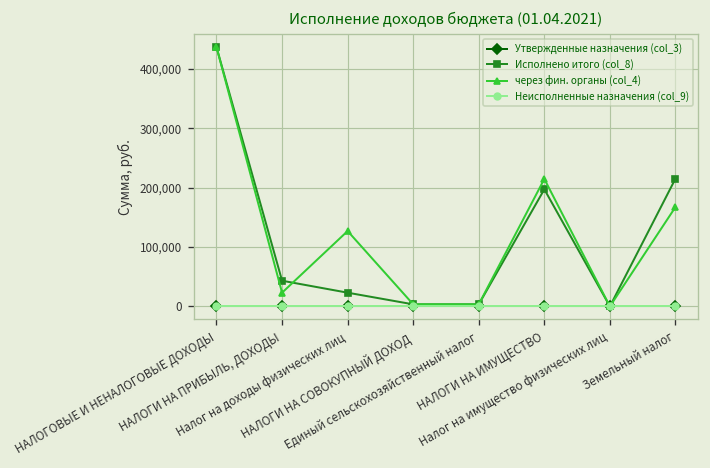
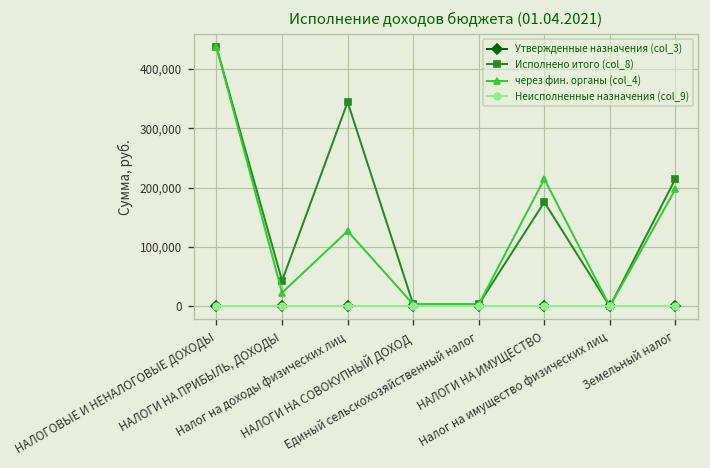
  {
    "Неисполненные назначения (col_9)": {
      "НАЛОГОВЫЕ И НЕНАЛОГОВЫЕ ДОХОДЫ": "0",
      "НАЛОГИ НА ПРИБЫЛЬ, ДОХОДЫ": "0",
      "Налог на доходы физических лиц": "0",
      "НАЛОГИ НА ИМУЩЕСТВО": "0",
      "Земельный налог": "0"
    },
    "Исполнено итого (col_8)": {
      "НАЛОГИ НА ПРИБЫЛЬ, ДОХОДЫ": "40,000",
-     "Налог на доходы физических лиц": "20,000",
-     "НАЛОГИ НА ИМУЩЕСТВО": "200,000",
+     "Налог на доходы физических лиц": "340,000",
+     "НАЛОГИ НА ИМУЩЕСТВО": "180,000",
      "Земельный налог": "210,000"
    },
    "через фин. органы (col_4)": {
      "НАЛОГИ НА ПРИБЫЛЬ, ДОХОДЫ": "20,000",
      "Налог на доходы физических лиц": "130,000",
      "НАЛОГИ НА ИМУЩЕСТВО": "210,000",
-     "Земельный налог": "170,000"
+     "Земельный налог": "200,000"
    }
  }
